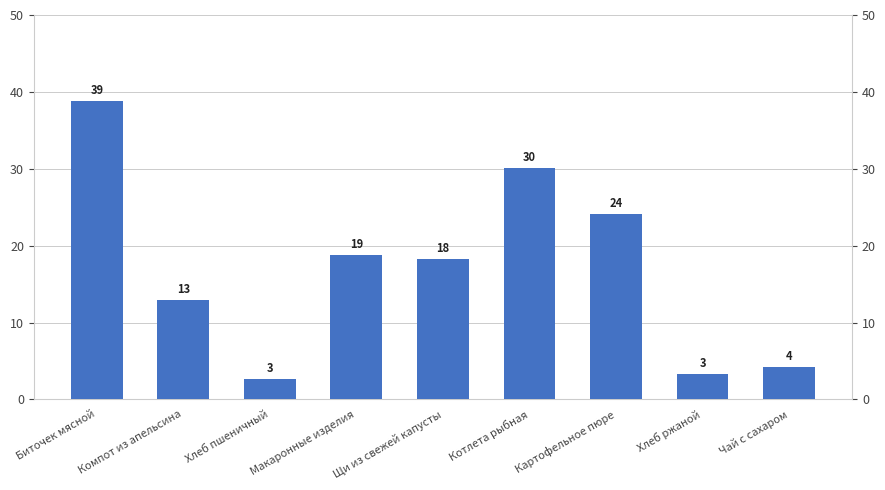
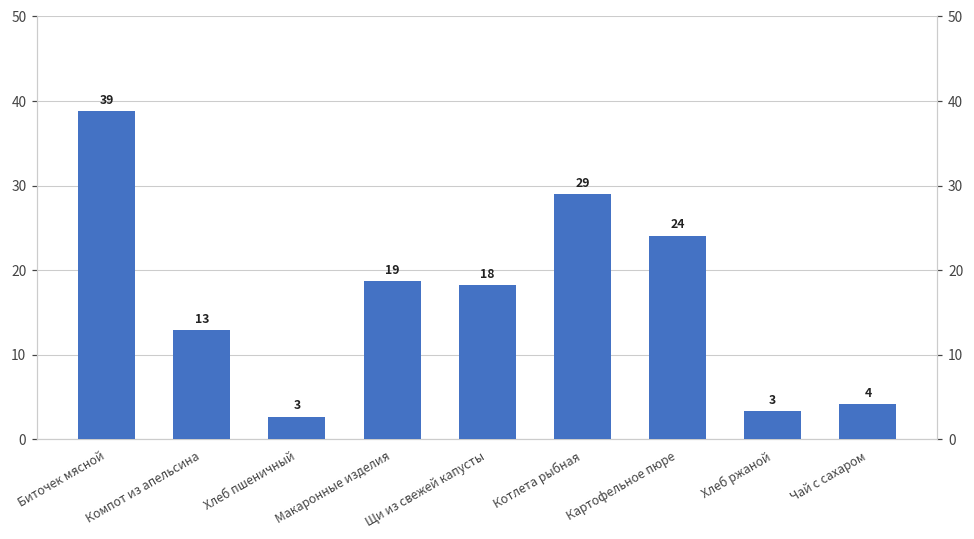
  {
    "Биточек мясной": 39,
    "Компот из апельсина": 13,
    "Хлеб пшеничный": 3,
    "Макаронные изделия": 19,
    "Щи из свежей капусты": 18,
-   "Котлета рыбная": 30,
+   "Котлета рыбная": 29,
    "Картофельное пюре": 24,
    "Хлеб ржаной": 3,
    "Чай с сахаром": 4
  }
